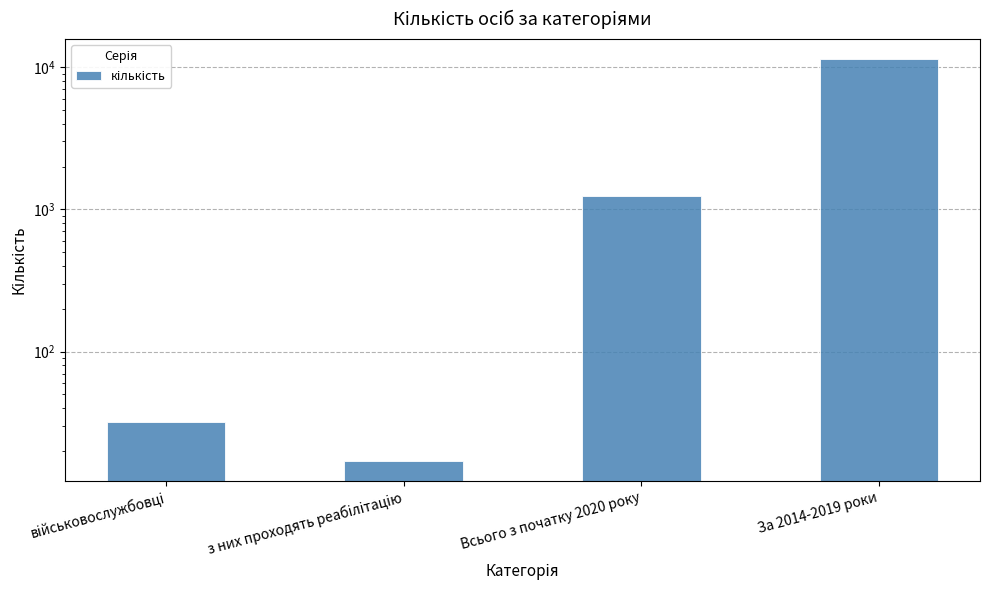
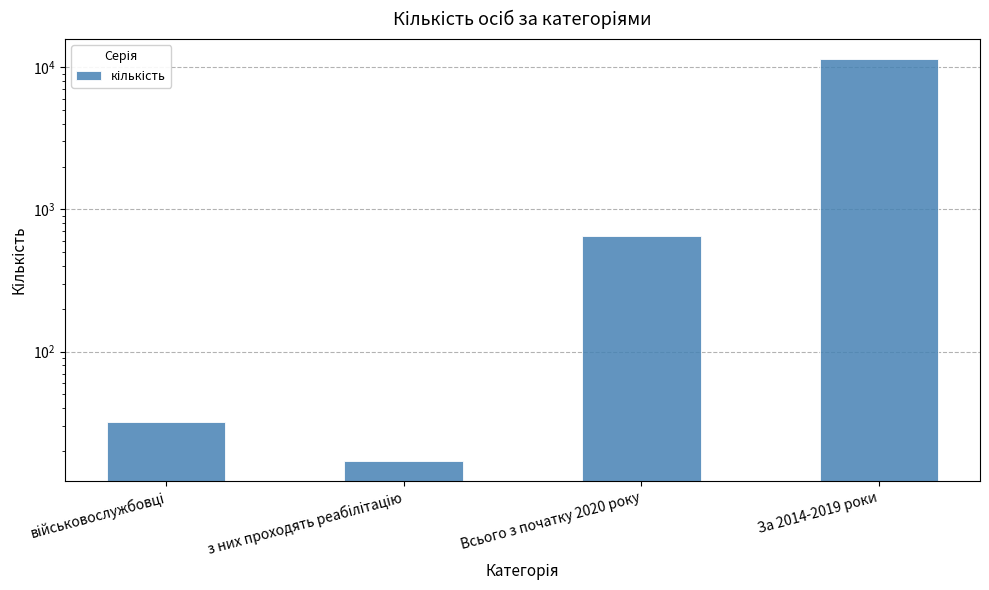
  {
    "військовослужбовці": 32,
    "з них проходять реабілітацію": 17,
-   "Всього з початку 2020 року": 1200,
+   "Всього з початку 2020 року": 600,
    "За 2014-2019 роки": 11000
  }
